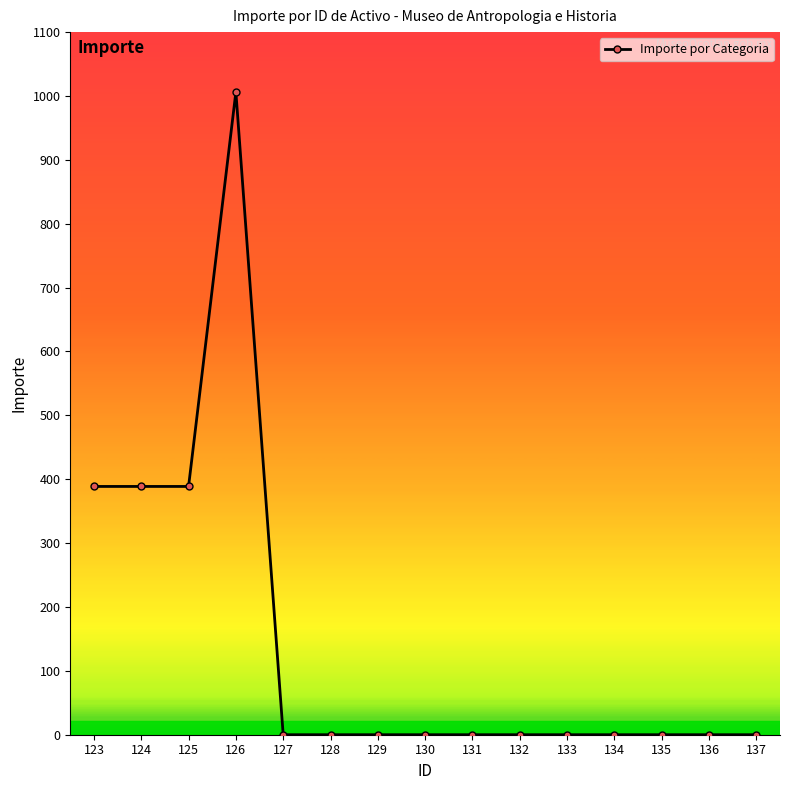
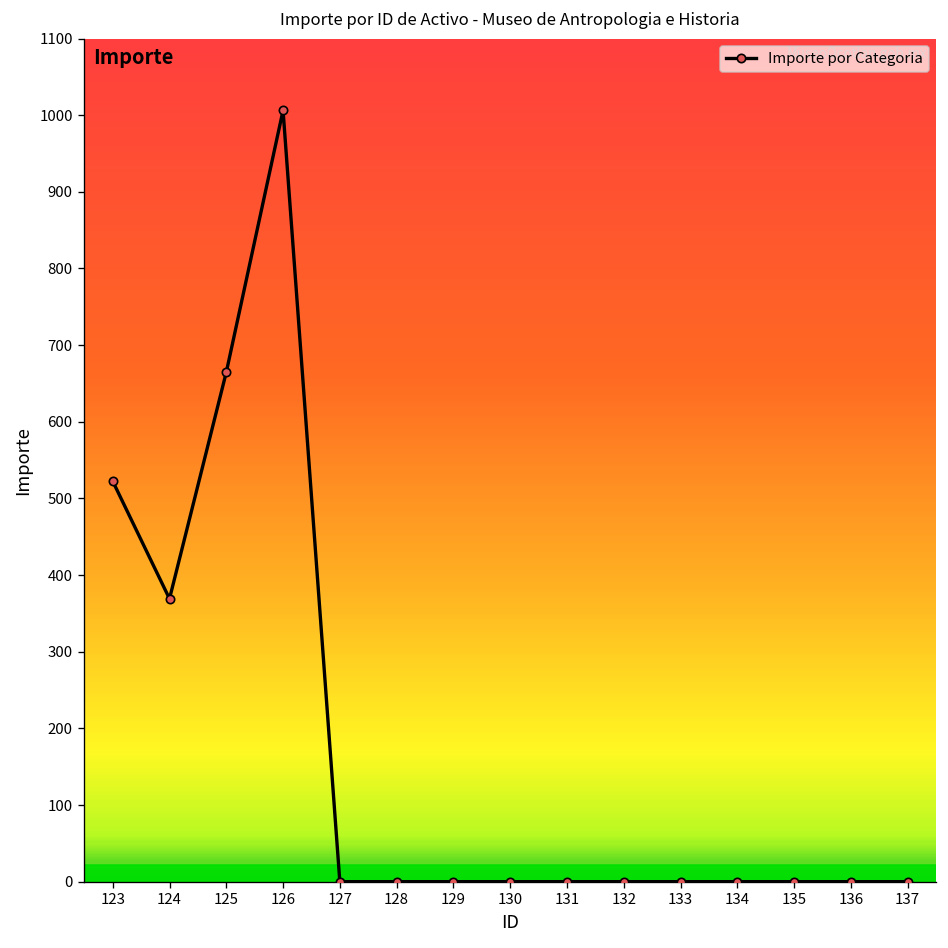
  {
-   "123": 390,
-   "124": 390,
-   "125": 390,
+   "123": 520,
+   "124": 370,
+   "125": 660,
    "126": 1010
  }
